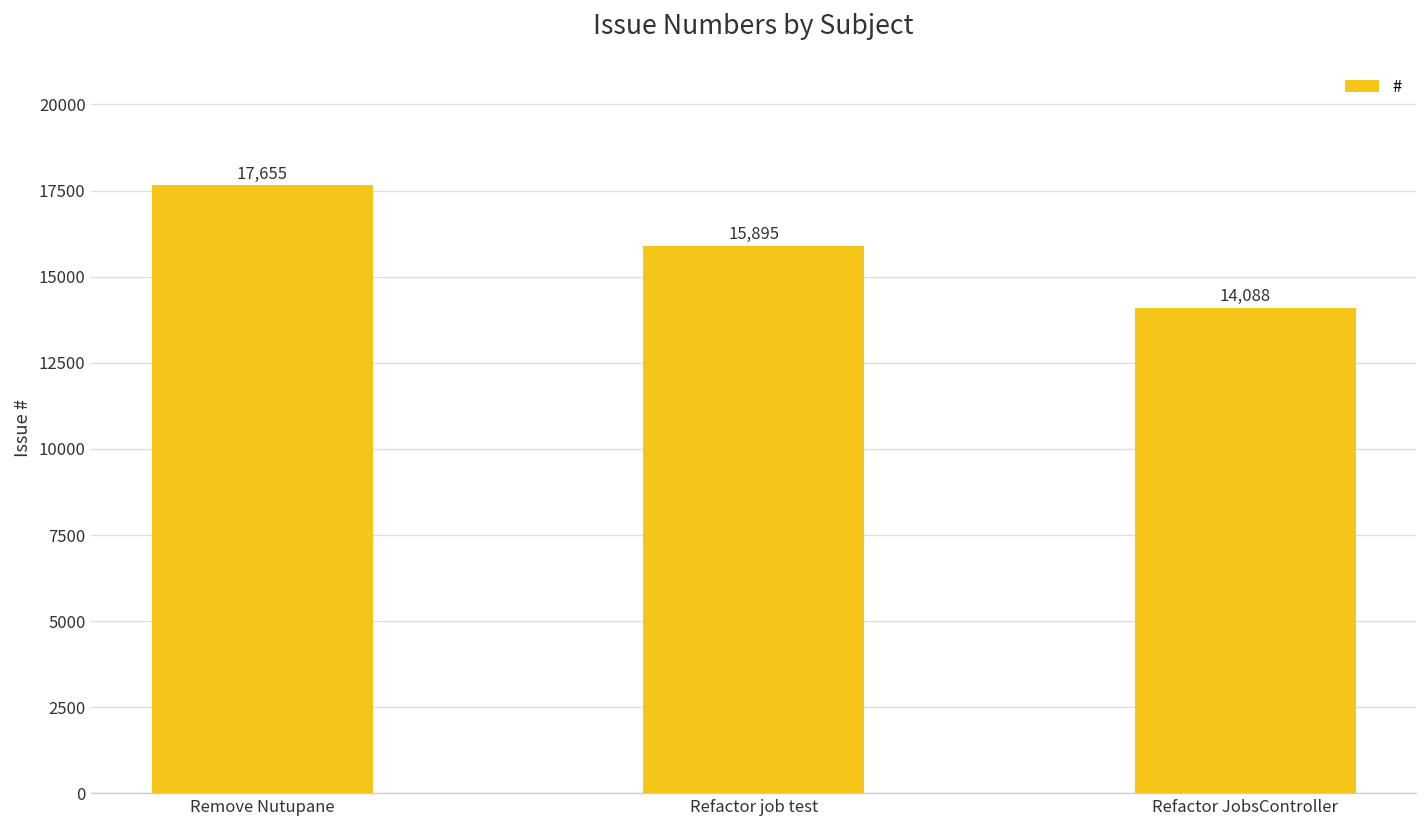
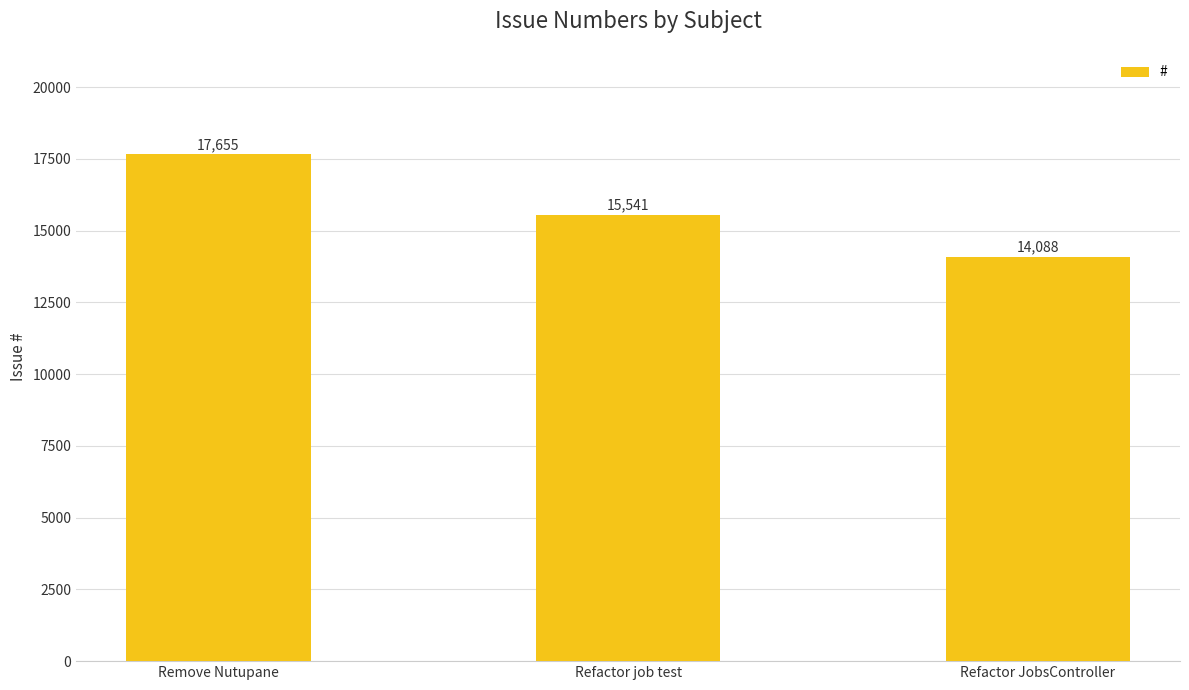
  {
    "Remove Nutupane": "17,655",
-   "Refactor job test": "15,895",
+   "Refactor job test": "15,541",
    "Refactor JobsController": "14,088"
  }
